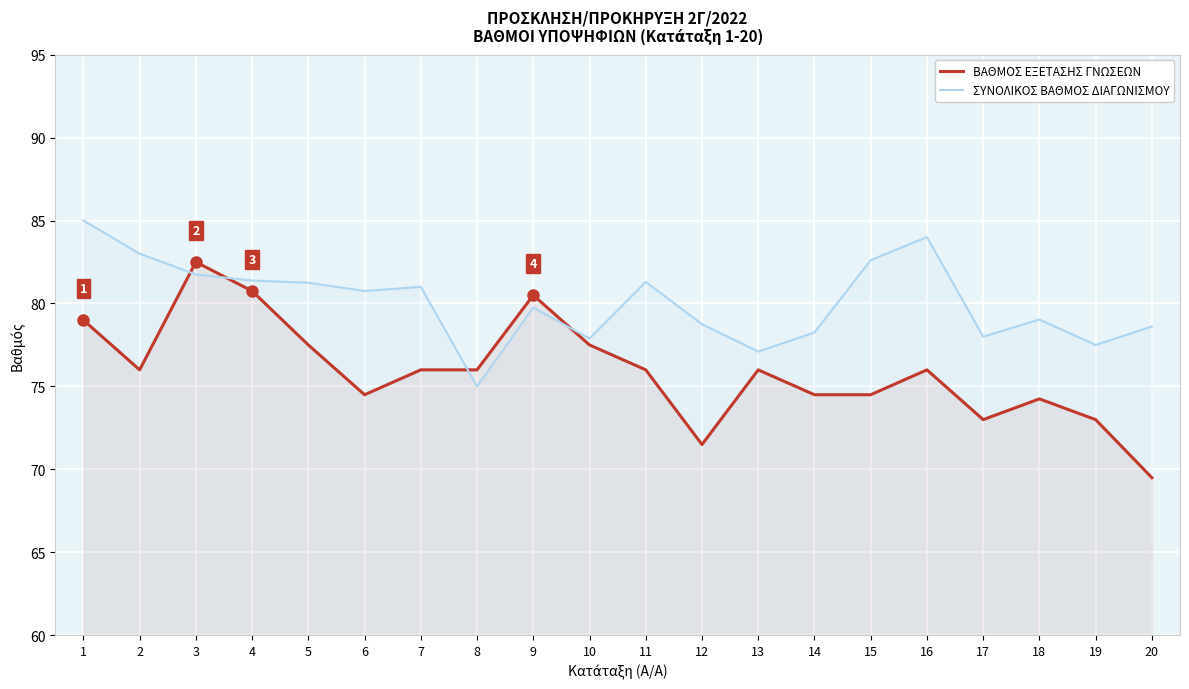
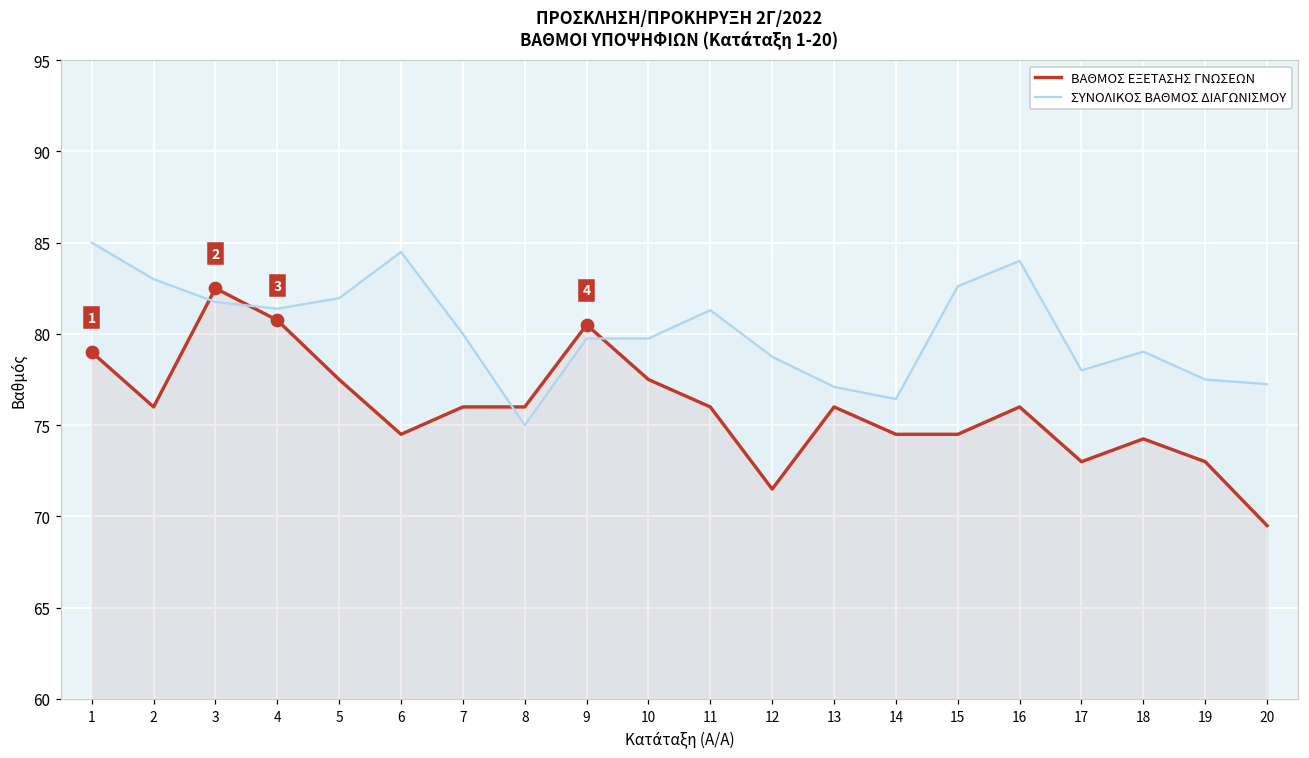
  {
    "ΣΥΝΟΛΙΚΟΣ ΒΑΘΜΟΣ ΔΙΑΓΩΝΙΣΜΟΥ": {
      "1": 85.0,
      "2": 83.0,
      "3": 81.8,
-     "5": 81.3,
-     "6": 80.8,
-     "7": 81,
+     "5": 82.0,
+     "6": 84.5,
+     "7": 80,
      "8": 75.0,
      "9": 79.8,
-     "10": 77.9,
+     "10": 79.8,
      "11": 81.3,
      "12": 78.8,
      "13": 77.1,
-     "14": 78.3,
+     "14": 76.4,
      "15": 82.6,
      "16": 84.0,
      "17": 78.0,
      "18": 79.0,
      "19": 77.5,
-     "20": 78.6
+     "20": 77.3
    }
  }
